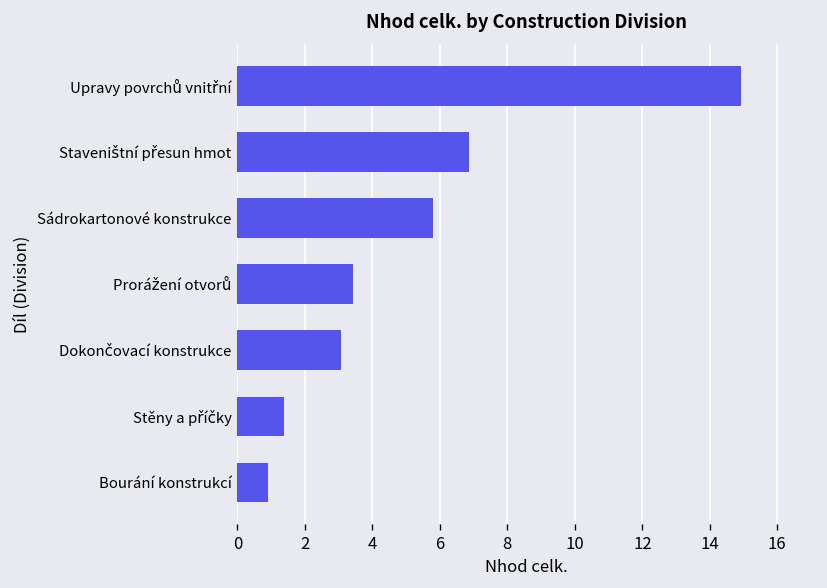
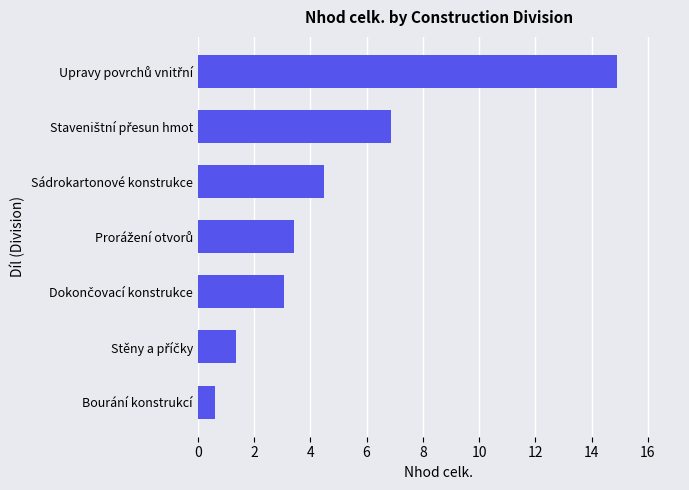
  {
    "Upravy povrchů vnitřní": 14.9,
    "Staveništní přesun hmot": 6.9,
-   "Sádrokartonové konstrukce": 5.8,
+   "Sádrokartonové konstrukce": 4.5,
    "Prorážení otvorů": 3.4,
    "Dokončovací konstrukce": 3.1,
    "Stěny a příčky": 1.4,
-   "Bourání konstrukcí": 0.9
+   "Bourání konstrukcí": 0.6
  }
